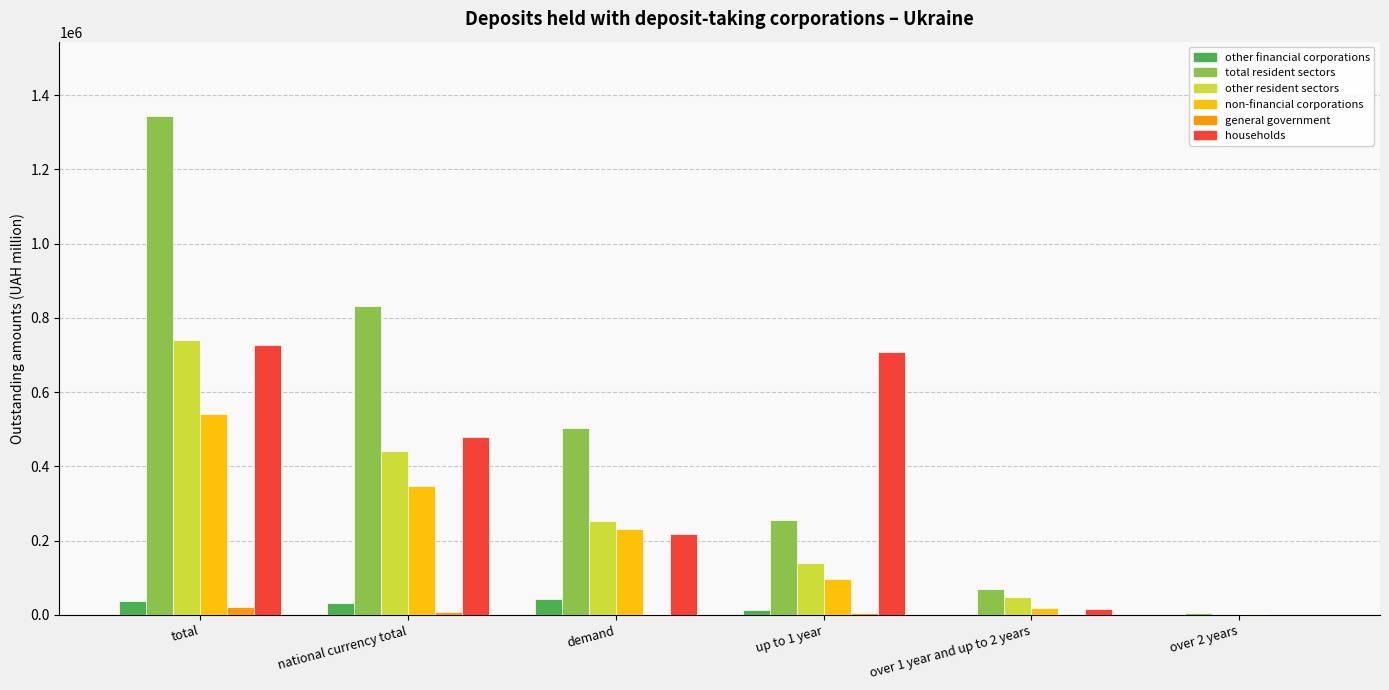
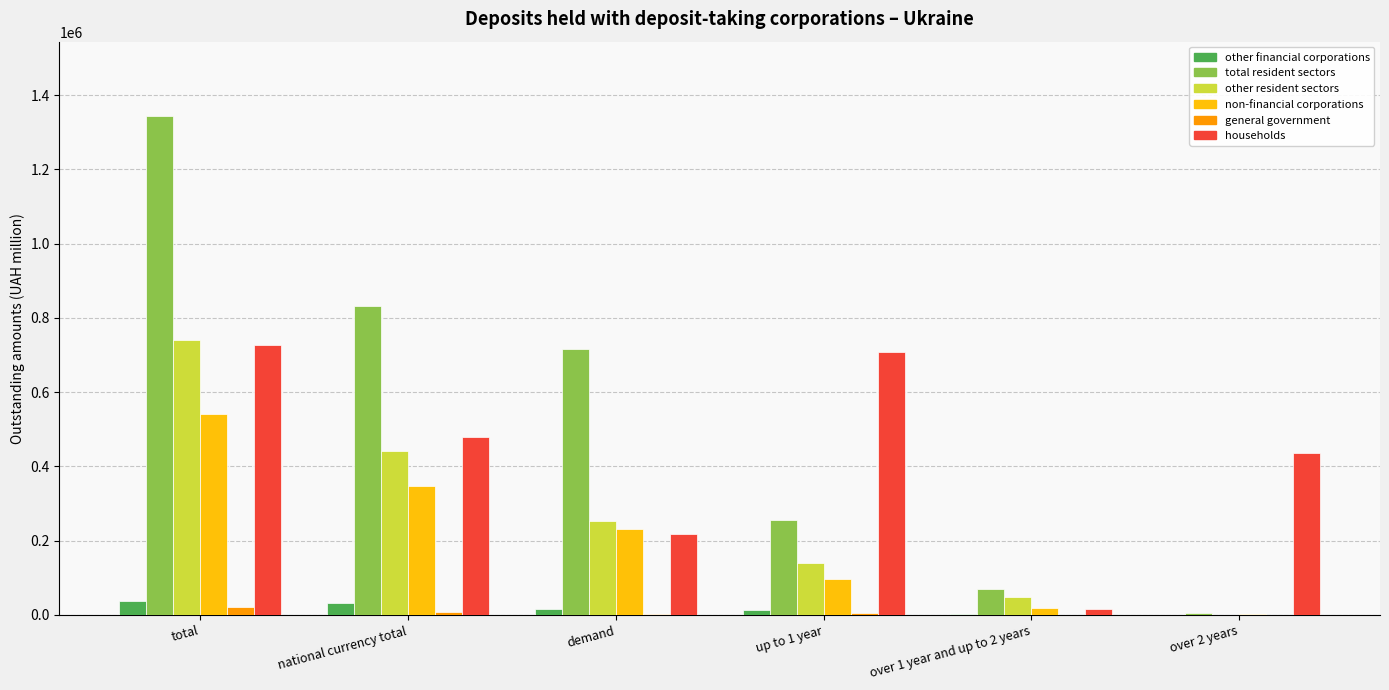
  {
    "other financial corporations": {
      "total": 40000,
      "national currency total": 30000,
-     "demand": 40000,
+     "demand": 20000,
      "up to 1 year": 10000
    },
    "total resident sectors": {
      "total": 1340000,
      "national currency total": 830000,
-     "demand": 500000,
+     "demand": 720000,
      "up to 1 year": 250000,
      "over 1 year and up to 2 years": 70000
    },
    "other resident sectors": {
      "total": 740000,
      "national currency total": 440000,
      "demand": 250000,
      "up to 1 year": 140000,
      "over 1 year and up to 2 years": 50000
    },
    "households": {
      "total": 730000,
      "national currency total": 480000,
      "demand": 220000,
      "up to 1 year": 710000,
      "over 1 year and up to 2 years": 20000,
-     "over 2 years": 0
+     "over 2 years": 440000
    }
  }
